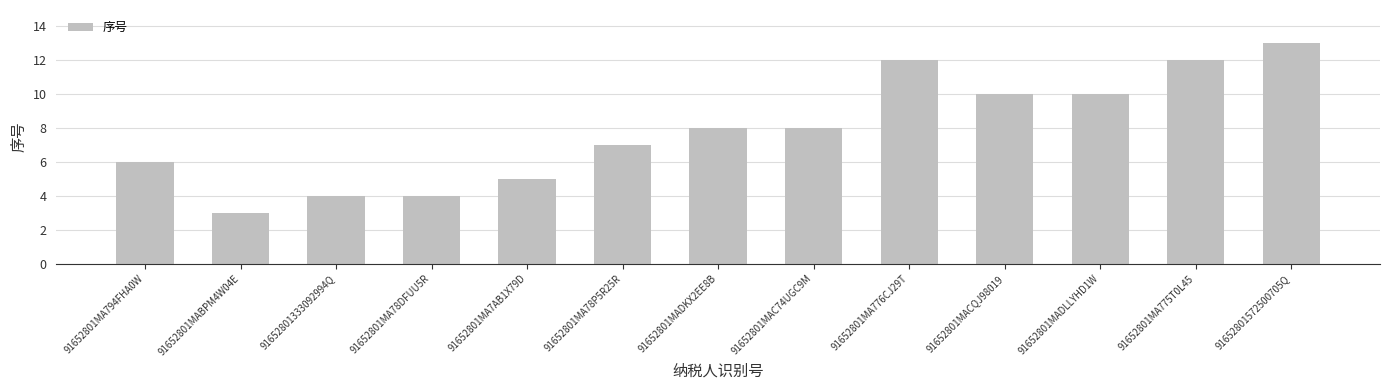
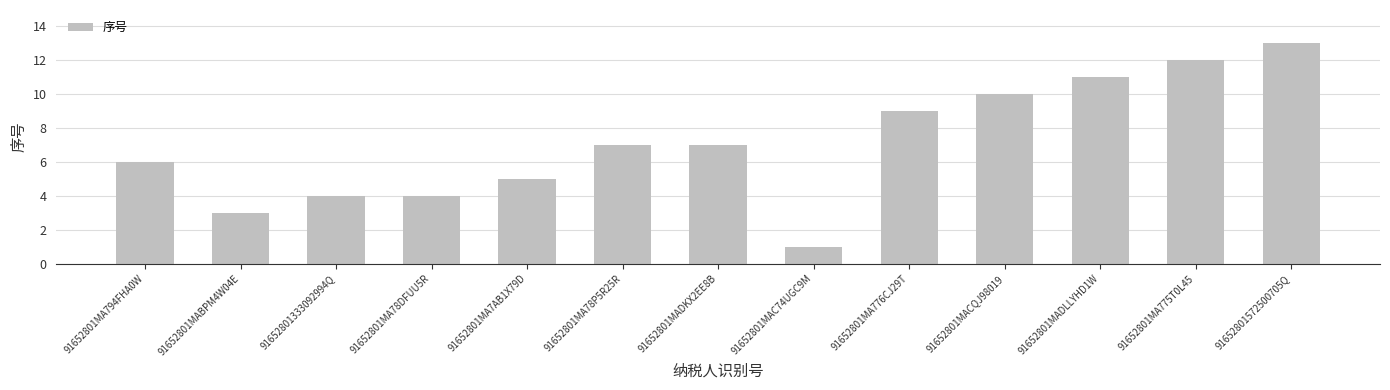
  {
    "91652801MA794FHA0W": 6,
    "91652801MABPM4W04E": 3,
    "91652801333092994Q": 4,
    "91652801MA78DFUU5R": 4,
    "91652801MA7AB1X79D": 5,
    "91652801MA78P5R25R": 7,
-   "91652801MADKX2EE8B": 8,
-   "91652801MAC74UGC9M": 8,
-   "91652801MA776CJ29T": 12,
+   "91652801MADKX2EE8B": 7,
+   "91652801MAC74UGC9M": 1,
+   "91652801MA776CJ29T": 9,
    "91652801MACQJ98019": 10,
-   "91652801MADLLYHD1W": 10,
+   "91652801MADLLYHD1W": 11,
    "91652801MA775T0L45": 12,
    "91652801572500705Q": 13
  }
